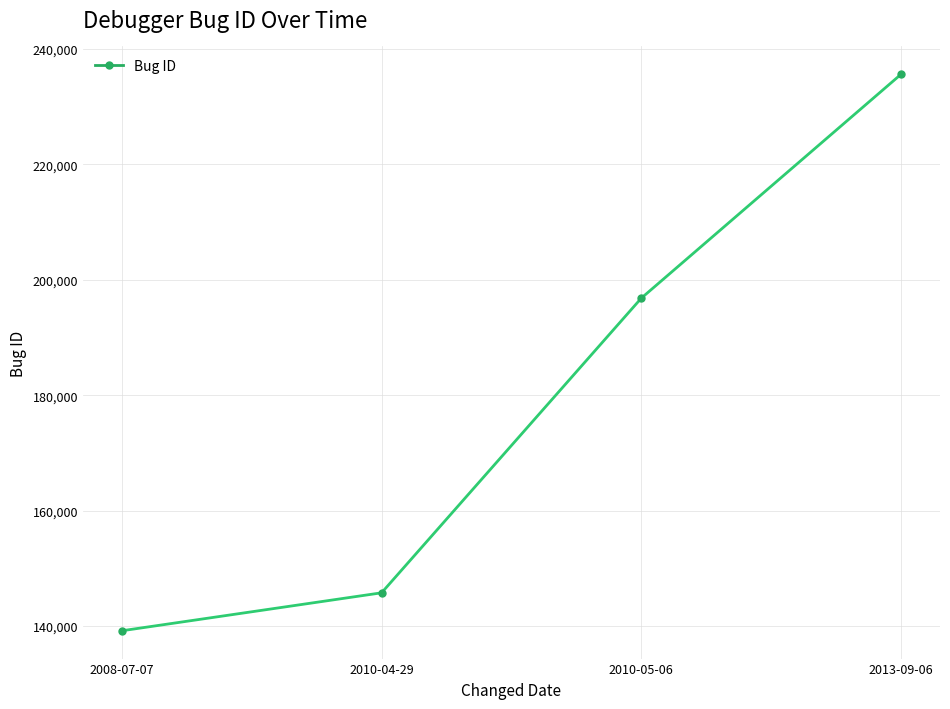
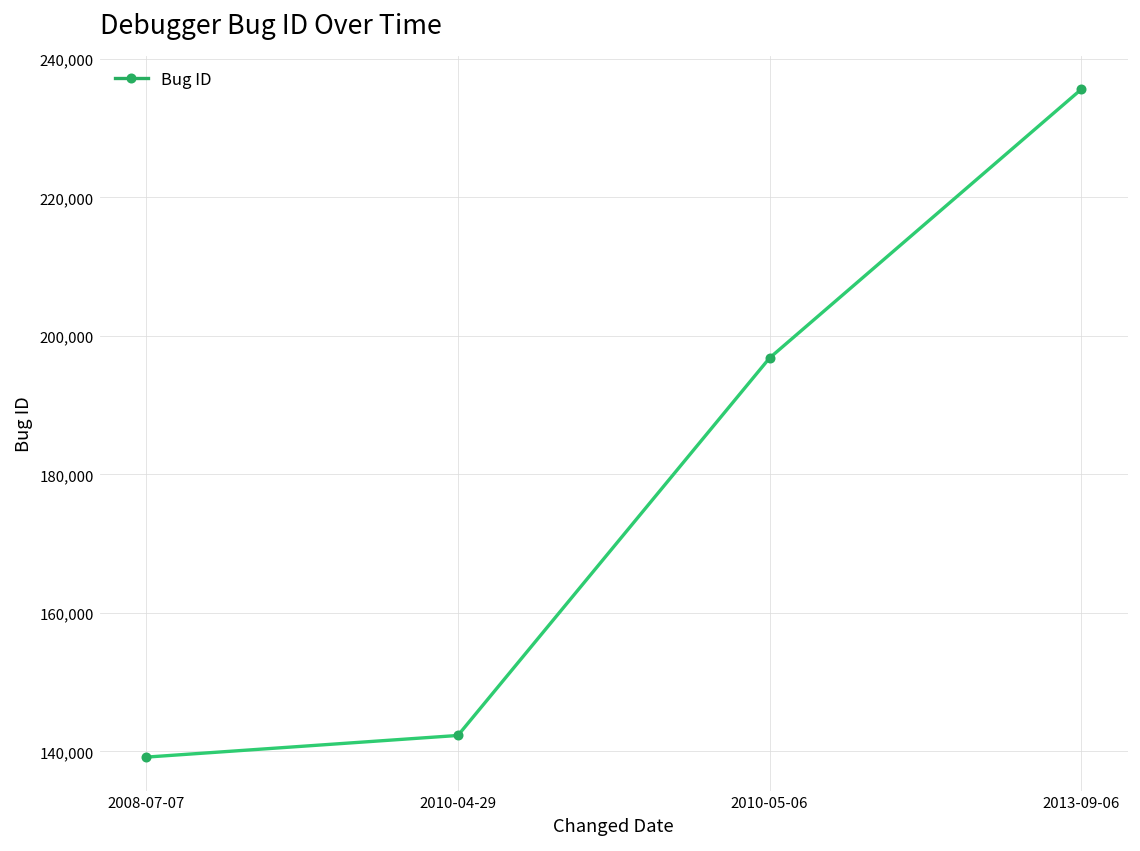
  {
    "2008-07-07": "139,000",
-   "2010-04-29": "146,000",
+   "2010-04-29": "142,000",
    "2010-05-06": "197,000",
    "2013-09-06": "236,000"
  }
